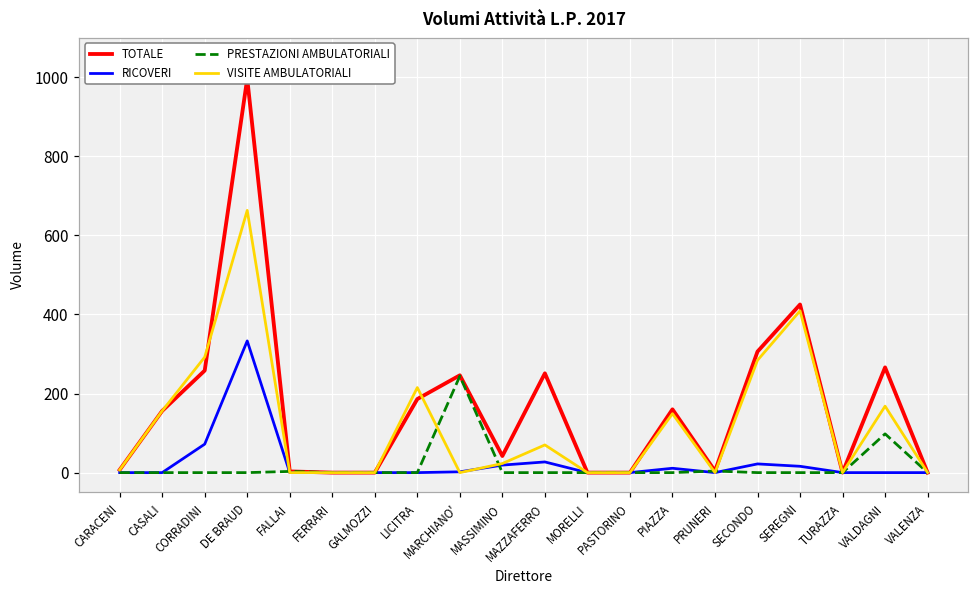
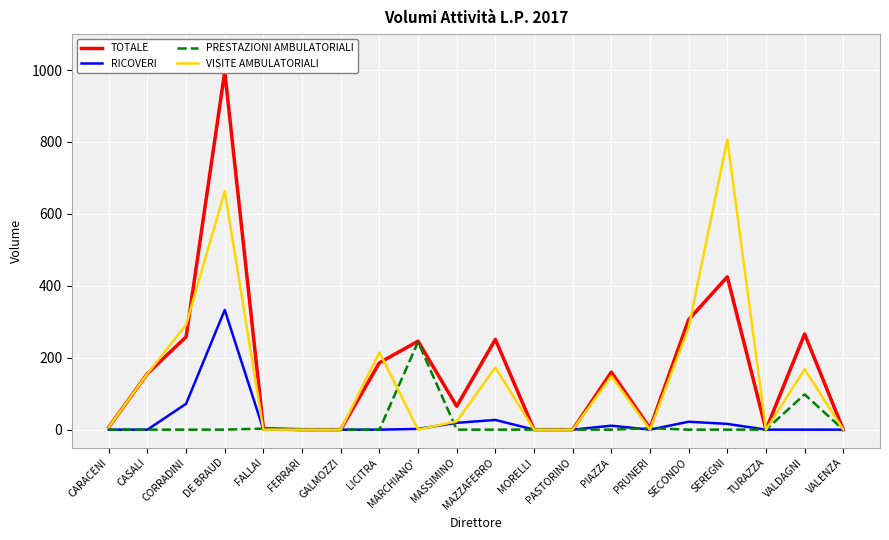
  {
    "TOTALE": {
      "CORRADINI": 260,
      "LICITRA": 190,
-     "MASSIMINO": 40,
+     "MASSIMINO": 70,
      "MAZZAFERRO": 250,
      "PIAZZA": 160,
      "SECONDO": 310,
      "SEREGNI": 430,
      "VALDAGNI": 270
    },
    "RICOVERI": {
      "CORRADINI": 70,
      "DE BRAUD": 330,
      "MAZZAFERRO": 30,
      "PIAZZA": 10,
      "SECONDO": 20,
      "SEREGNI": 20,
      "VALDAGNI": 0
    },
    "PRESTAZIONI AMBULATORIALI": {
      "CORRADINI": 0,
      "DE BRAUD": 0,
      "MASSIMINO": 0,
      "MAZZAFERRO": 0,
      "PIAZZA": 0,
      "SECONDO": 0,
      "SEREGNI": 0,
      "VALDAGNI": 100
    },
    "VISITE AMBULATORIALI": {
      "CORRADINI": 290,
      "DE BRAUD": 660,
      "LICITRA": 220,
-     "MAZZAFERRO": 70,
+     "MAZZAFERRO": 170,
      "PIAZZA": 150,
      "SECONDO": 280,
-     "SEREGNI": 410,
+     "SEREGNI": 810,
      "VALDAGNI": 170
    }
  }
